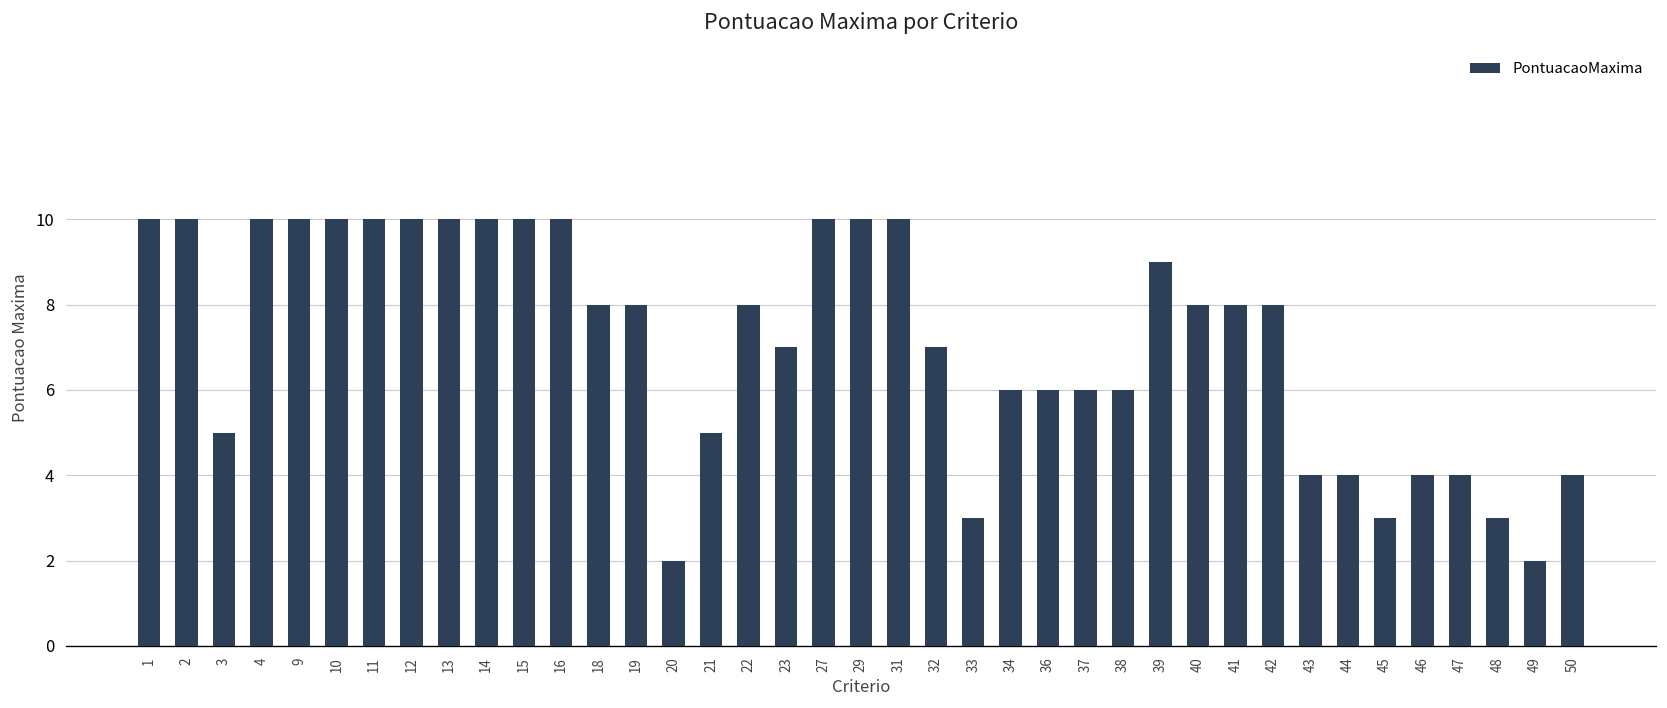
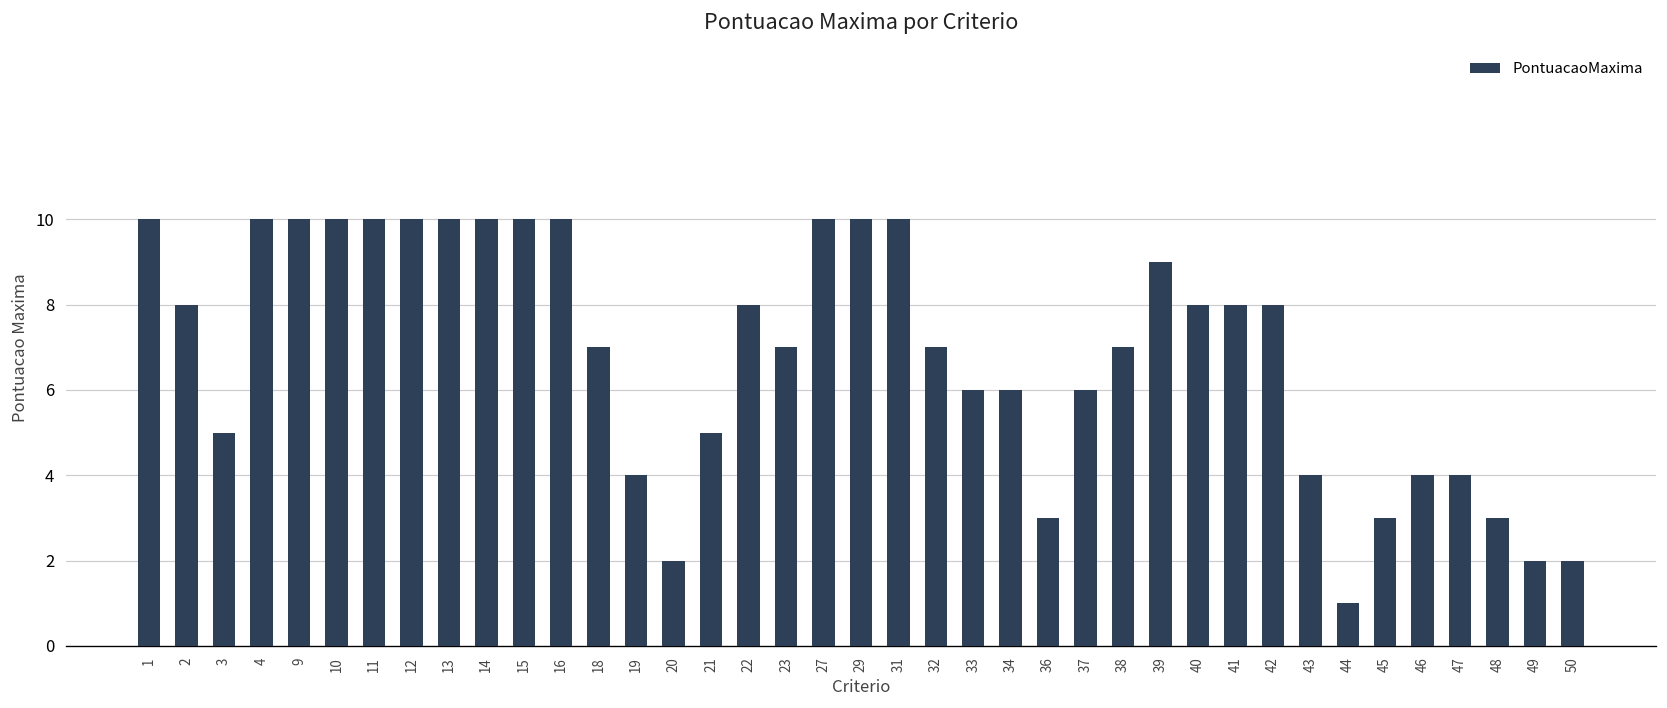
  {
    "1": 10,
-   "2": 10,
+   "2": 8,
    "3": 5,
    "4": 10,
    "9": 10,
    "10": 10,
    "11": 10,
    "12": 10,
    "13": 10,
    "14": 10,
    "15": 10,
    "16": 10,
-   "18": 8,
-   "19": 8,
+   "18": 7,
+   "19": 4,
    "20": 2,
    "21": 5,
    "22": 8,
    "23": 7,
    "27": 10,
    "29": 10,
    "31": 10,
    "32": 7,
-   "33": 3,
+   "33": 6,
    "34": 6,
-   "36": 6,
+   "36": 3,
    "37": 6,
-   "38": 6,
+   "38": 7,
    "39": 9,
    "40": 8,
    "41": 8,
    "42": 8,
    "43": 4,
-   "44": 4,
+   "44": 1,
    "45": 3,
    "46": 4,
    "47": 4,
    "48": 3,
    "49": 2,
-   "50": 4
+   "50": 2
  }
